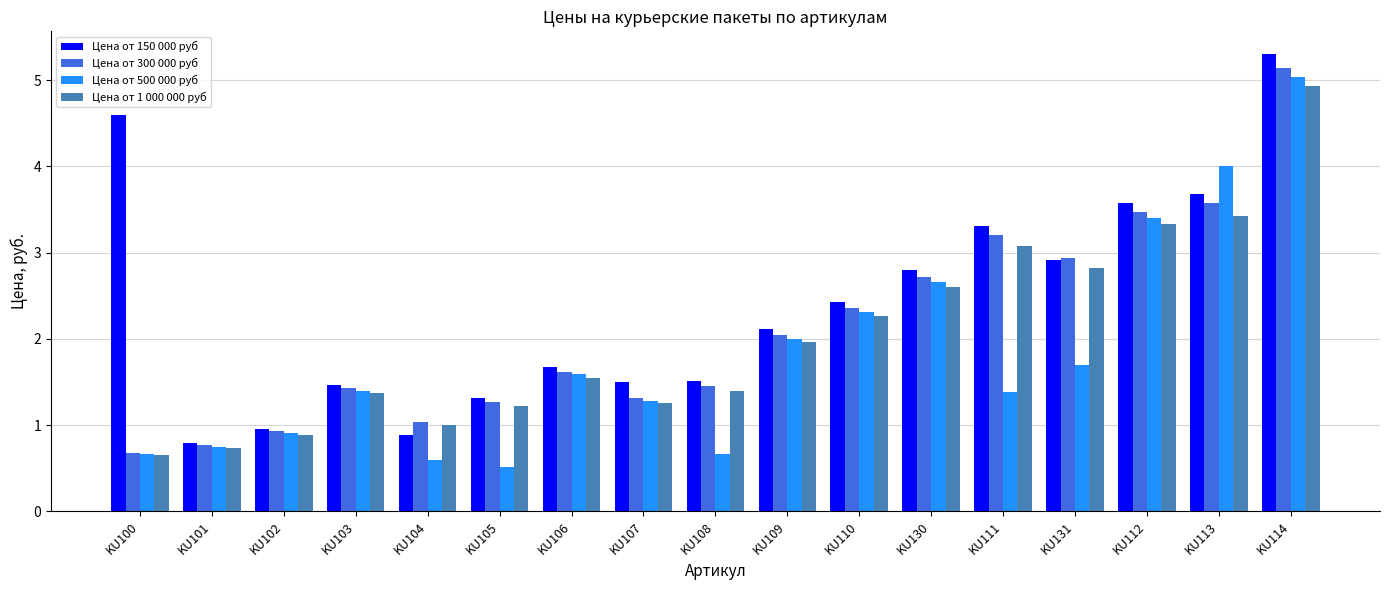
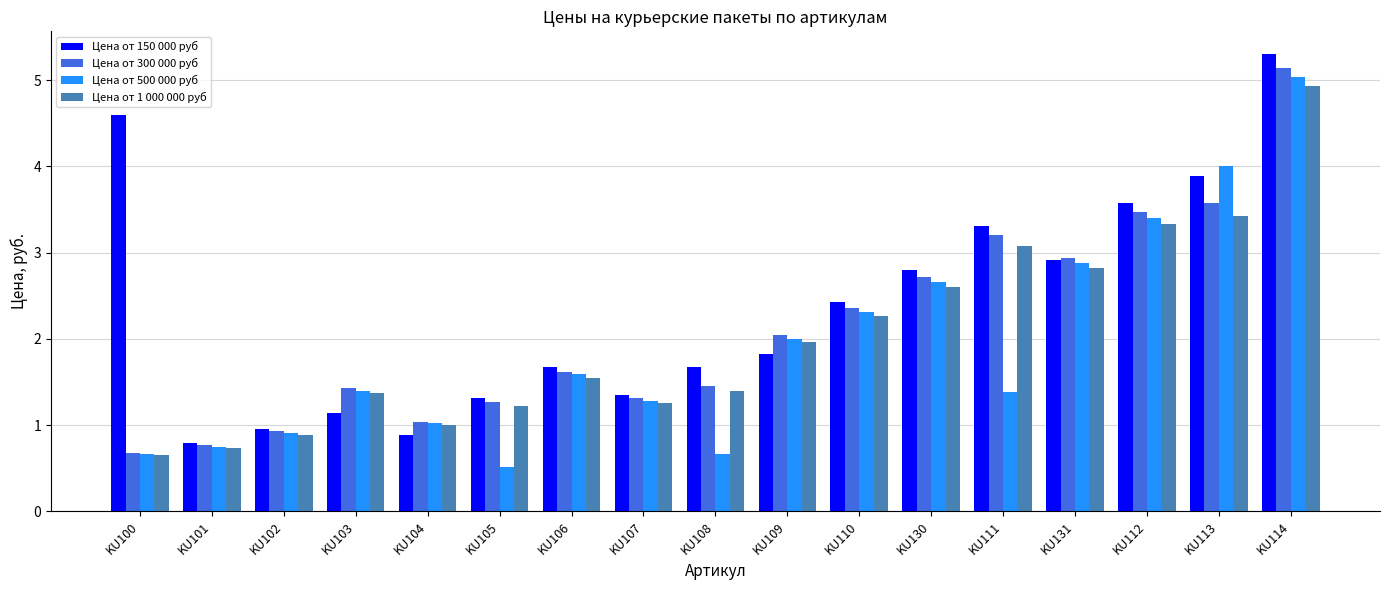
  {
    "Цена от 150 000 руб": {
      "KU100": 4.6,
      "KU101": 0.8,
      "KU102": 1.0,
-     "KU103": 1.5,
+     "KU103": 1.1,
      "KU104": 0.9,
      "KU105": 1.3,
      "KU106": 1.7,
-     "KU107": 1.5,
-     "KU108": 1.5,
-     "KU109": 2.1,
+     "KU107": 1.4,
+     "KU108": 1.7,
+     "KU109": 1.8,
      "KU110": 2.4,
      "KU130": 2.8,
      "KU111": 3.3,
      "KU131": 2.9,
      "KU112": 3.6,
-     "KU113": 3.7,
+     "KU113": 3.9,
      "KU114": 5.3
    },
    "Цена от 500 000 руб": {
      "KU100": 0.7,
      "KU101": 0.8,
      "KU102": 0.9,
      "KU103": 1.4,
-     "KU104": 0.6,
+     "KU104": 1.0,
      "KU105": 0.5,
      "KU106": 1.6,
      "KU107": 1.3,
      "KU108": 0.7,
      "KU109": 2.0,
      "KU110": 2.3,
      "KU130": 2.7,
      "KU111": 1.4,
-     "KU131": 1.7,
+     "KU131": 2.9,
      "KU112": 3.4,
      "KU113": 4.0,
      "KU114": 5.0
    }
  }
